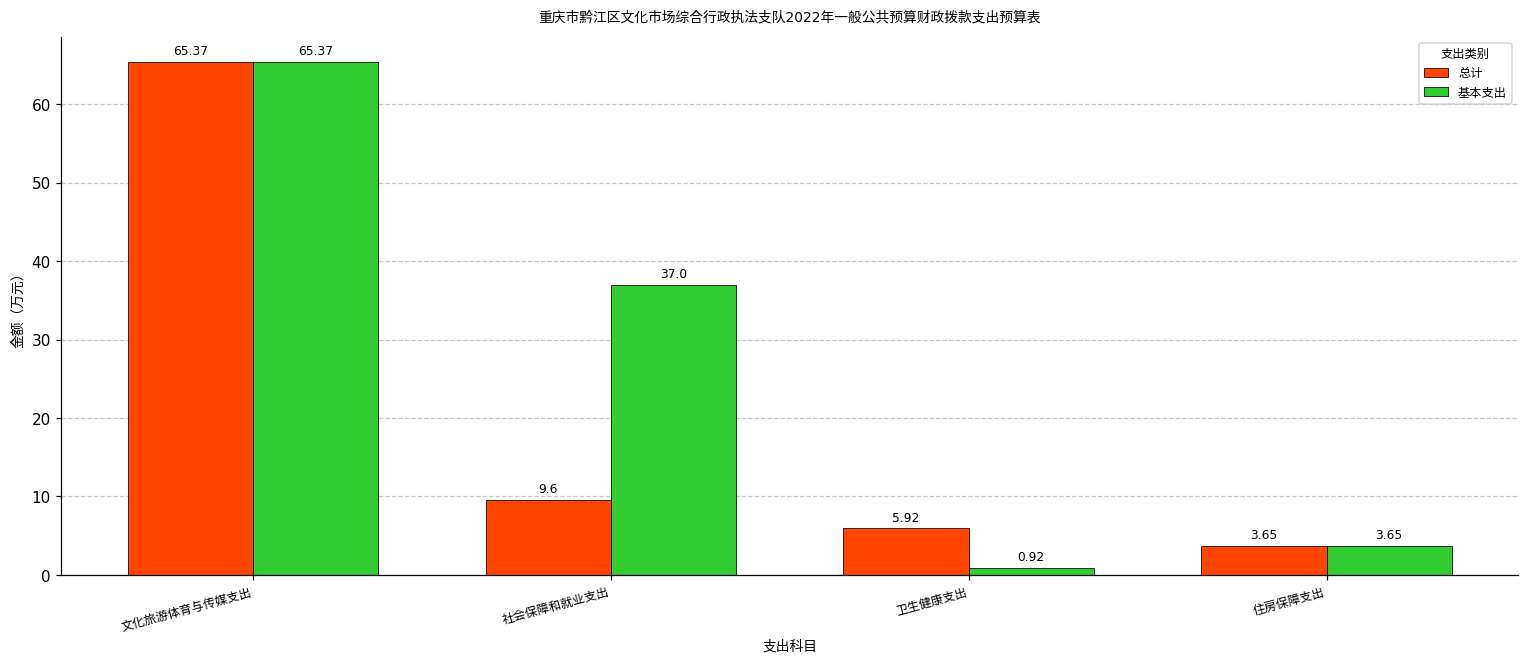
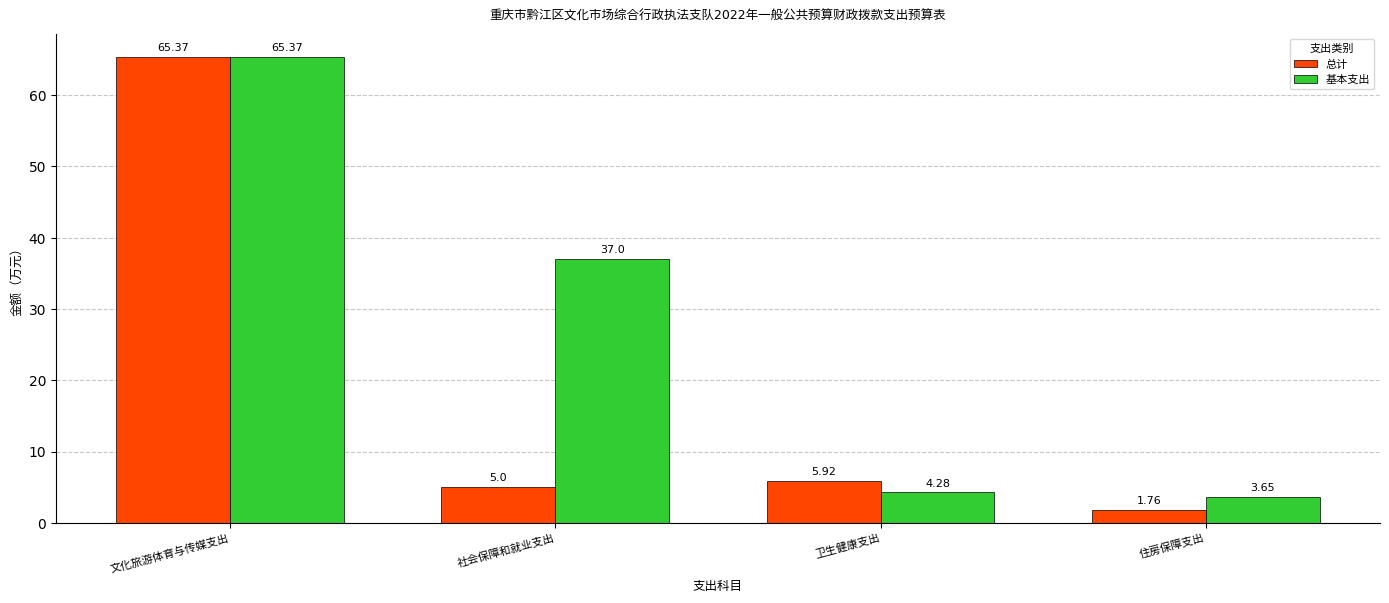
  {
    "总计": {
      "文化旅游体育与传媒支出": 65.37,
-     "社会保障和就业支出": 9.6,
+     "社会保障和就业支出": 5.0,
      "卫生健康支出": 5.92,
-     "住房保障支出": 3.65
+     "住房保障支出": 1.76
    },
    "基本支出": {
      "文化旅游体育与传媒支出": 65.37,
      "社会保障和就业支出": 37.0,
-     "卫生健康支出": 0.92,
+     "卫生健康支出": 4.28,
      "住房保障支出": 3.65
    }
  }
